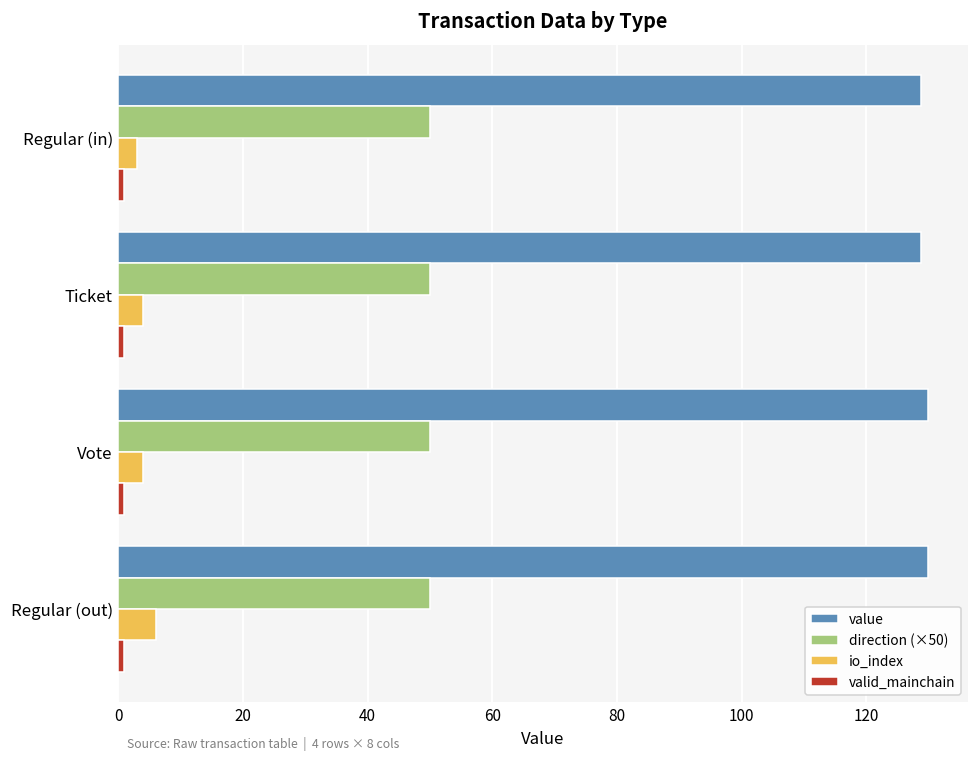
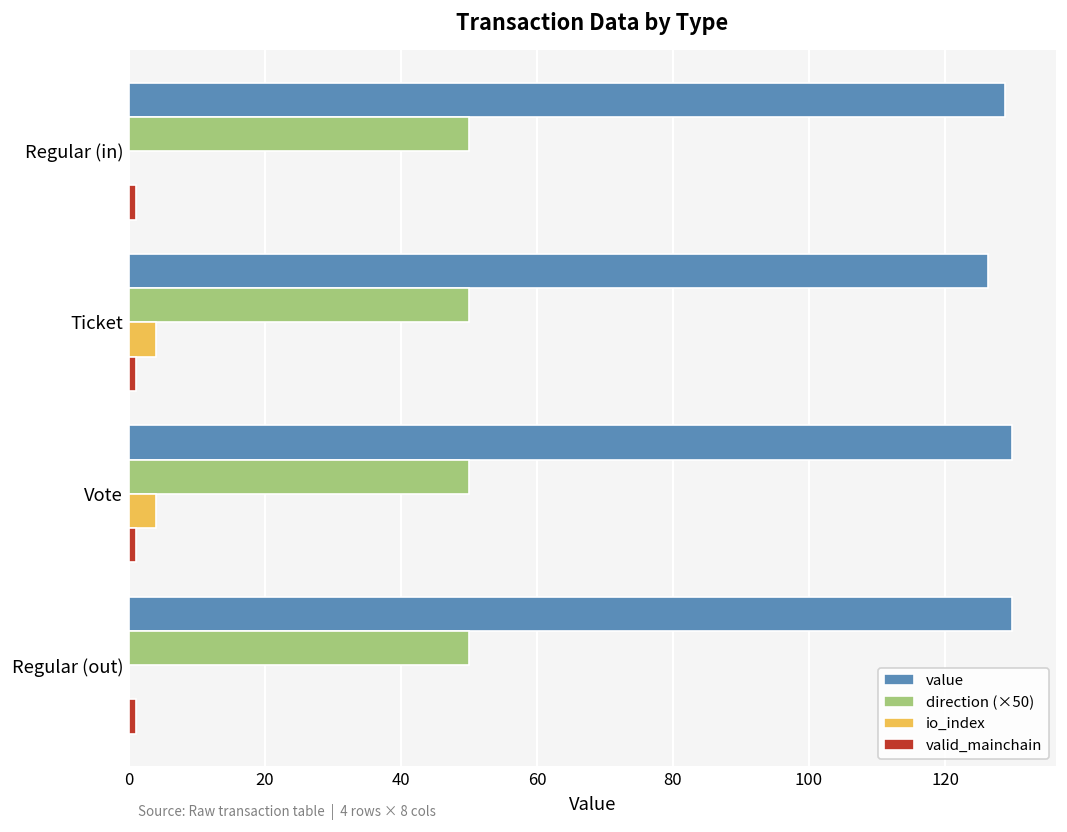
  {
    "value": {
      "Regular (in)": 129,
-     "Ticket": 129,
+     "Ticket": 126,
      "Vote": 130,
      "Regular (out)": 130
    },
    "direction (×50)": {
      "Regular (in)": 50,
      "Ticket": 50,
      "Vote": 50,
      "Regular (out)": 50
    },
    "io_index": {
-     "Regular (in)": 3,
+     "Regular (in)": 0,
      "Ticket": 4,
      "Vote": 4,
-     "Regular (out)": 6
+     "Regular (out)": 0
    },
    "valid_mainchain": {
      "Regular (in)": 1,
      "Ticket": 1,
      "Vote": 1,
      "Regular (out)": 1
    }
  }
